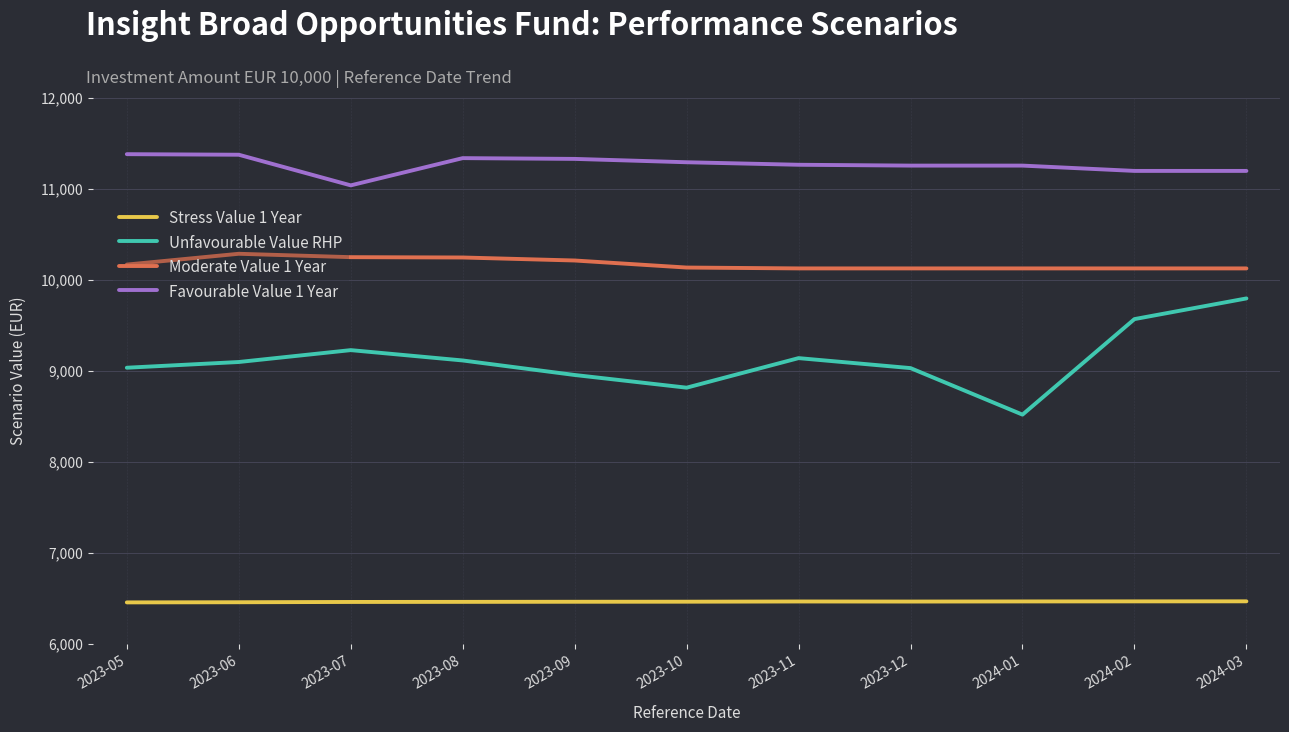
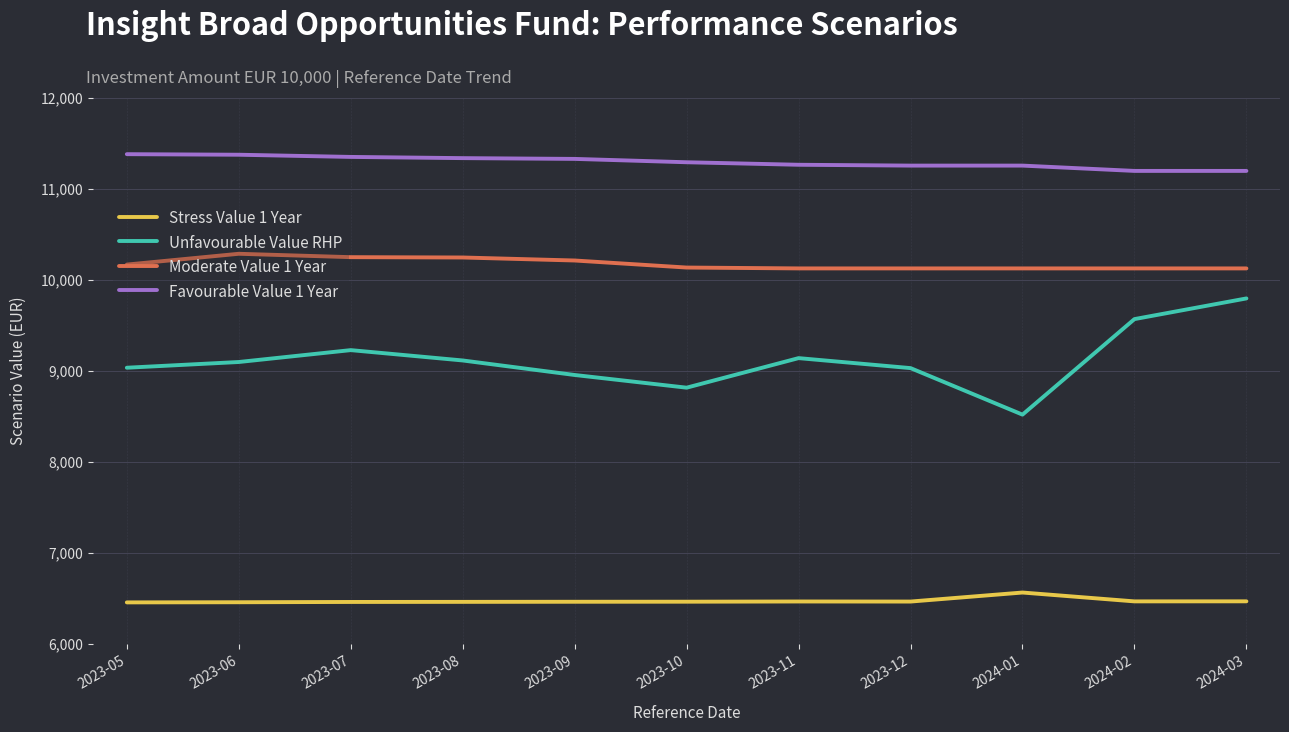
  {
    "Stress Value 1 Year": {
      "2023-05": "6,500",
      "2023-06": "6,500",
      "2023-07": "6,500",
      "2023-08": "6,500",
      "2023-09": "6,500",
      "2023-10": "6,500",
      "2023-11": "6,500",
      "2023-12": "6,500",
-     "2024-01": "6,500",
+     "2024-01": "6,600",
      "2024-02": "6,500",
      "2024-03": "6,500"
    },
    "Unfavourable Value RHP": {
      "2023-05": "9,000",
      "2023-06": "9,100",
      "2023-07": "9,200",
      "2023-08": "9,100",
      "2023-09": "9,000",
      "2023-10": "8,800",
      "2023-11": "9,100",
      "2023-12": "9,000",
      "2024-01": "8,500",
      "2024-02": "9,600",
      "2024-03": "9,800"
    },
    "Moderate Value 1 Year": {
      "2023-07": "10,200",
      "2023-08": "10,200",
      "2023-09": "10,200",
      "2023-10": "10,100",
      "2023-11": "10,100",
      "2023-12": "10,100",
      "2024-01": "10,100",
      "2024-02": "10,100",
      "2024-03": "10,100"
    },
    "Favourable Value 1 Year": {
      "2023-05": "11,400",
      "2023-06": "11,400",
-     "2023-07": "11,000",
+     "2023-07": "11,300",
      "2023-08": "11,300",
      "2023-09": "11,300",
      "2023-10": "11,300",
      "2023-11": "11,300",
      "2023-12": "11,300",
      "2024-01": "11,300",
      "2024-02": "11,200",
      "2024-03": "11,200"
    }
  }
